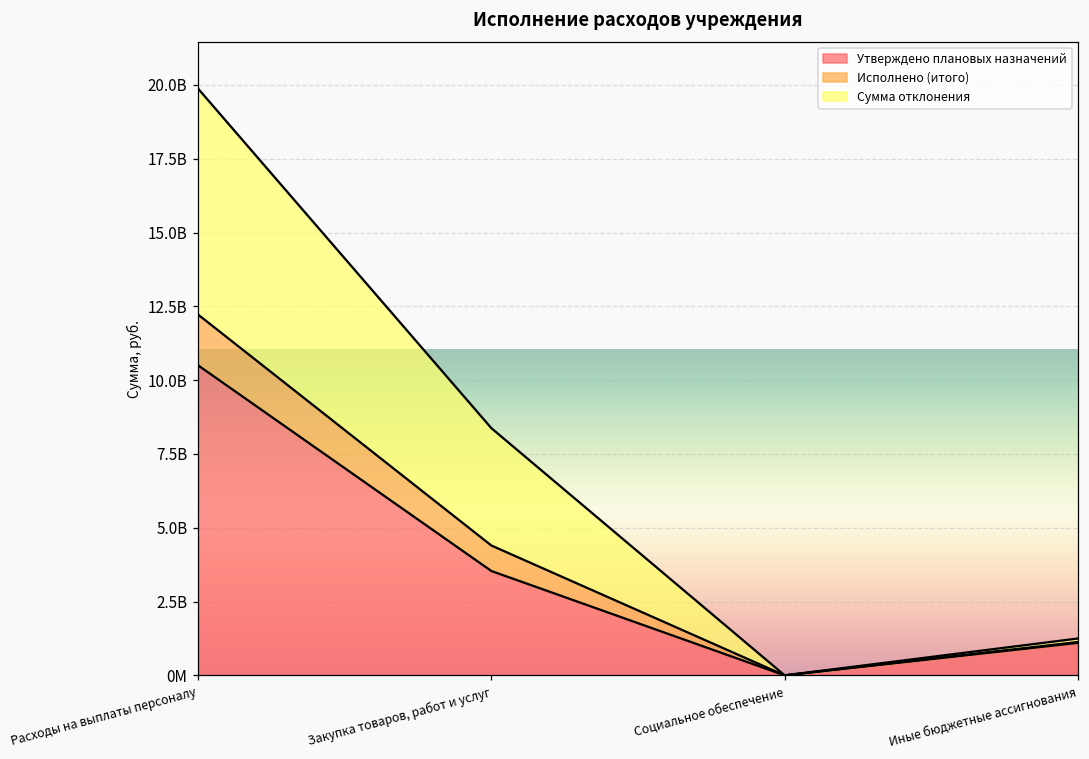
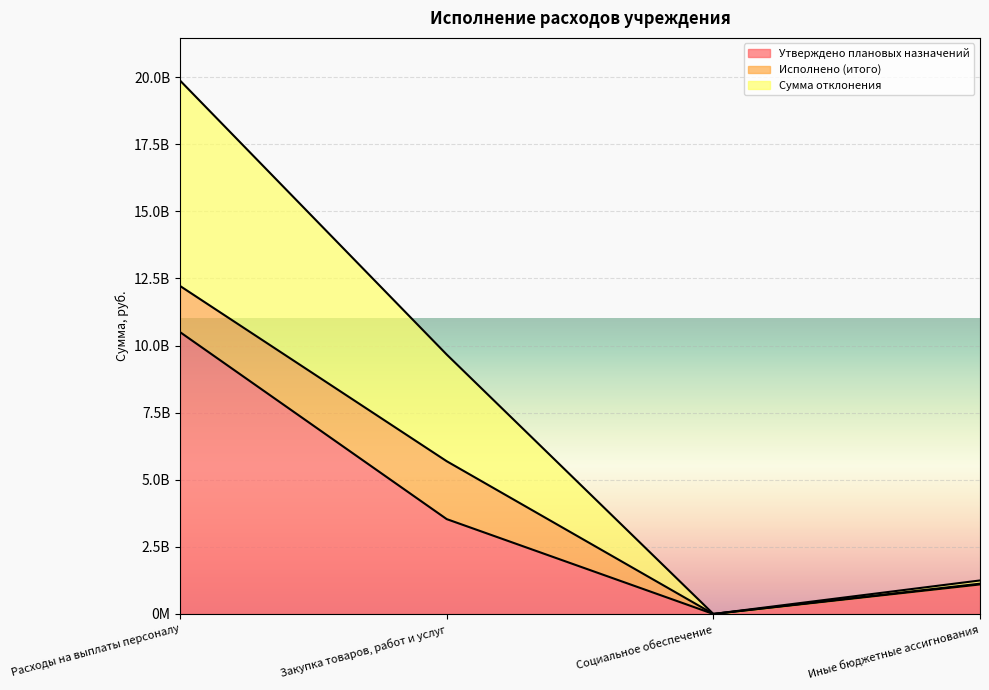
  {
    "Утверждено плановых назначений": {
      "Расходы на выплаты персоналу": 10500000000,
      "Закупка товаров, работ и услуг": 3500000000
    },
    "Исполнено (итого)": {
      "Расходы на выплаты персоналу": 1700000000,
-     "Закупка товаров, работ и услуг": 900000000
+     "Закупка товаров, работ и услуг": 2200000000
    },
    "Сумма отклонения": {
      "Расходы на выплаты персоналу": 7700000000,
      "Закупка товаров, работ и услуг": 4000000000,
      "Иные бюджетные ассигнования": 100000000
    }
  }
